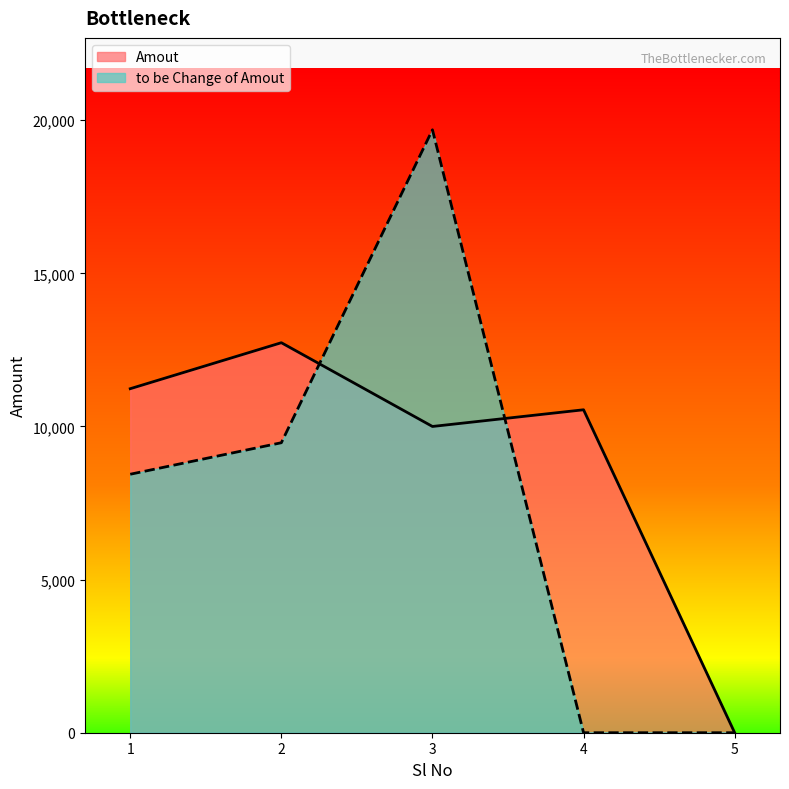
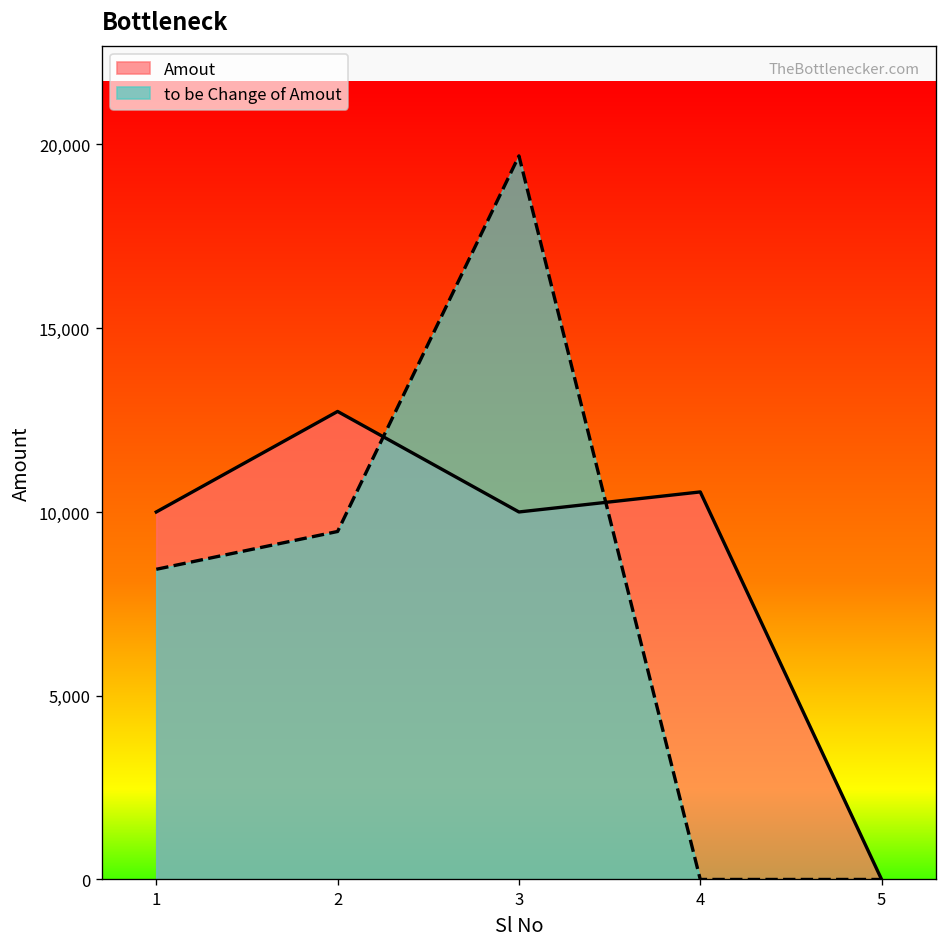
  {
    "Amout": {
-     "1": "11,200",
+     "1": "10,000",
      "2": "12,700",
      "3": "10,000",
      "4": "10,500"
    },
    "to be Change of Amout": {
      "1": "8,400",
      "2": "9,500",
      "3": "19,700",
      "4": "0"
    }
  }
